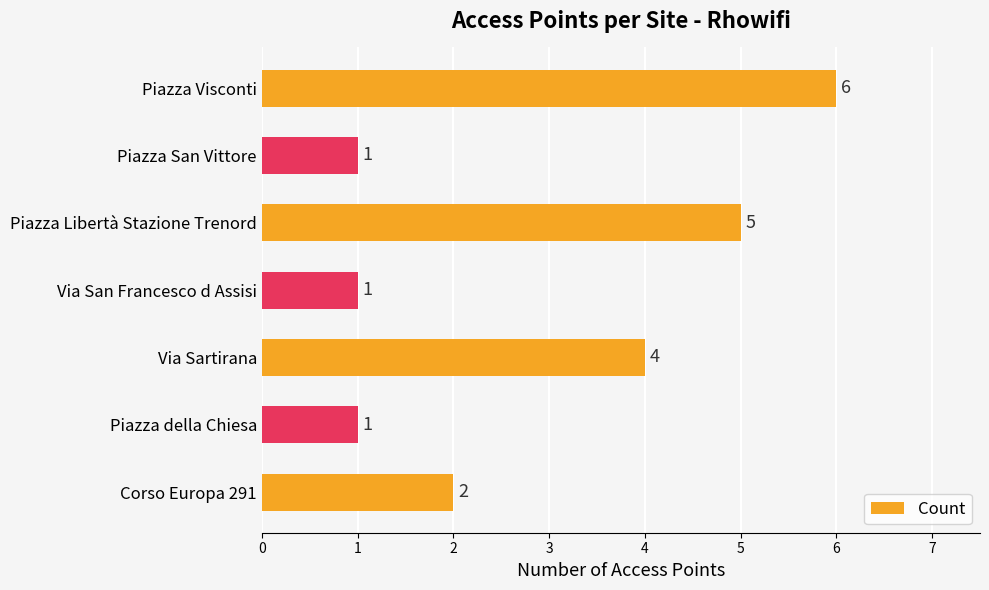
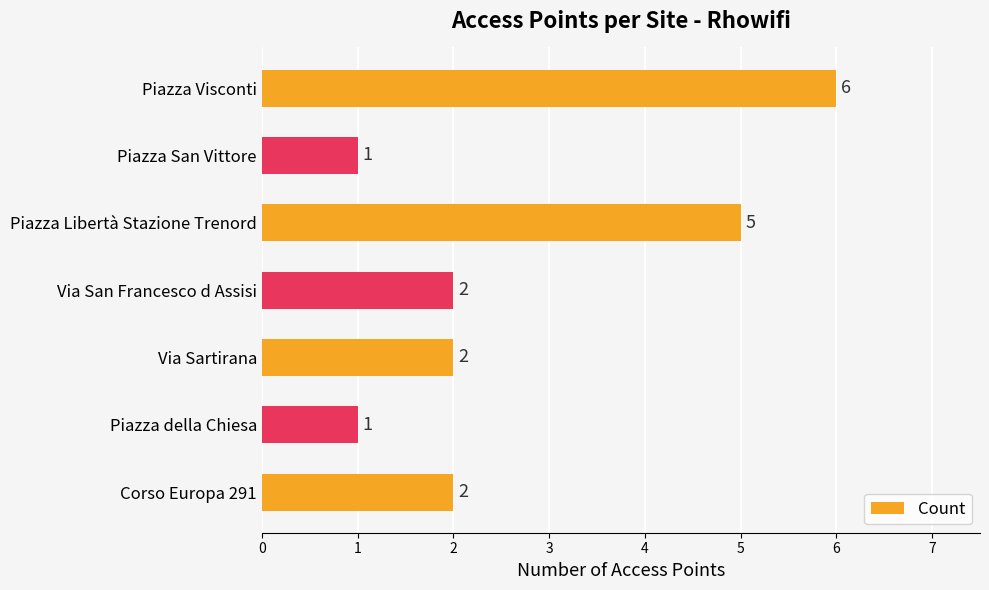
  {
    "Piazza Visconti": 6,
    "Piazza San Vittore": 1,
    "Piazza Libertà Stazione Trenord": 5,
-   "Via San Francesco d Assisi": 1,
-   "Via Sartirana": 4,
+   "Via San Francesco d Assisi": 2,
+   "Via Sartirana": 2,
    "Piazza della Chiesa": 1,
    "Corso Europa 291": 2
  }
